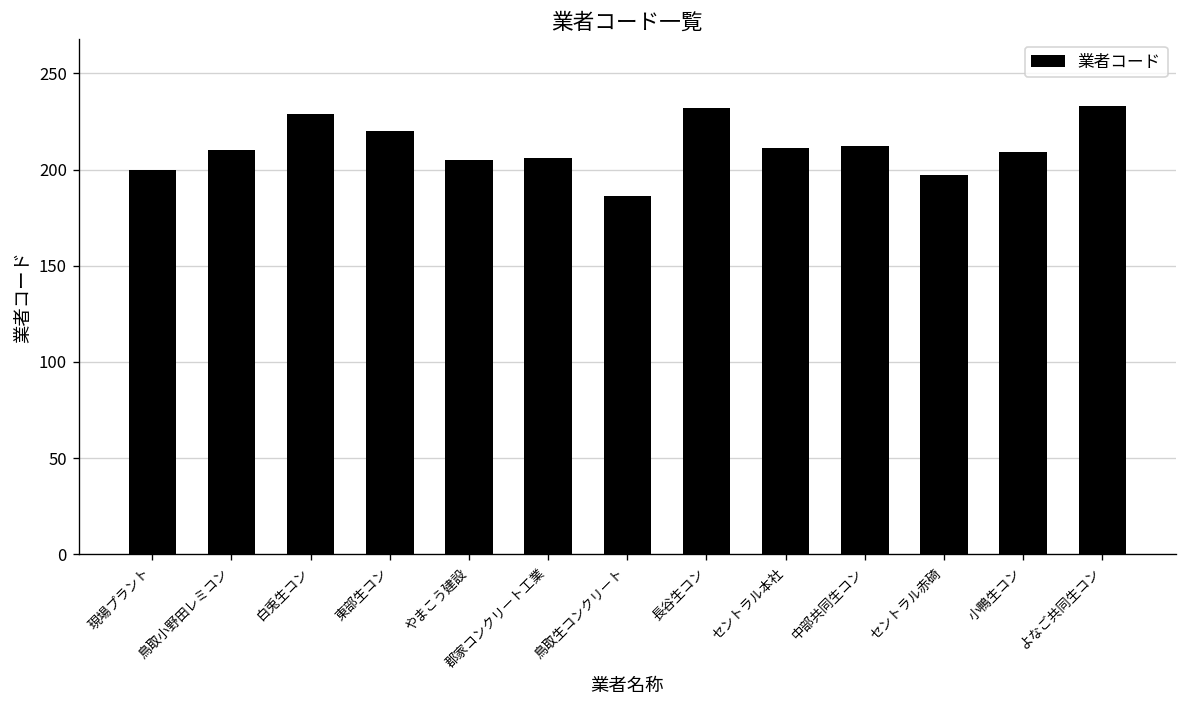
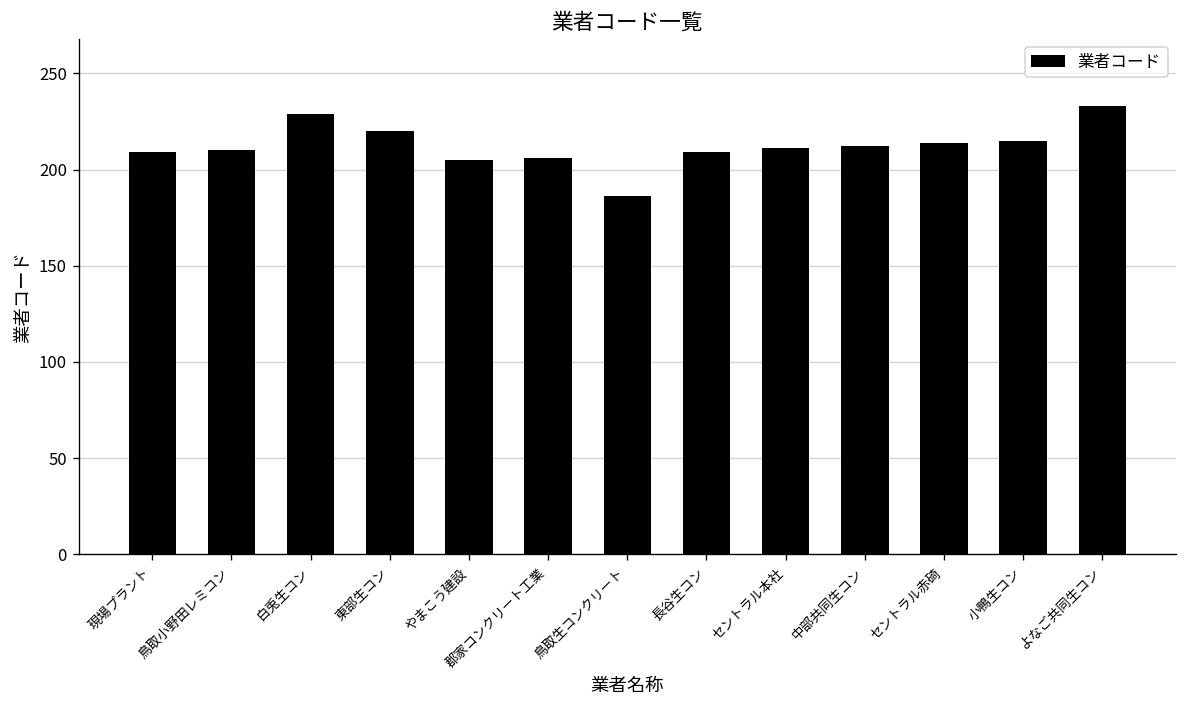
  {
-   "現場プラント": 200,
+   "現場プラント": 209,
    "鳥取小野田レミコン": 210,
    "白兎生コン": 229,
    "東部生コン": 220,
    "やまこう建設": 205,
    "郡家コンクリート工業": 206,
    "鳥取生コンクリート": 186,
-   "長谷生コン": 232,
+   "長谷生コン": 209,
    "セントラル本社": 211,
    "中部共同生コン": 212,
-   "セントラル赤碕": 197,
-   "小鴨生コン": 209,
+   "セントラル赤碕": 214,
+   "小鴨生コン": 215,
    "よなご共同生コン": 233
  }
